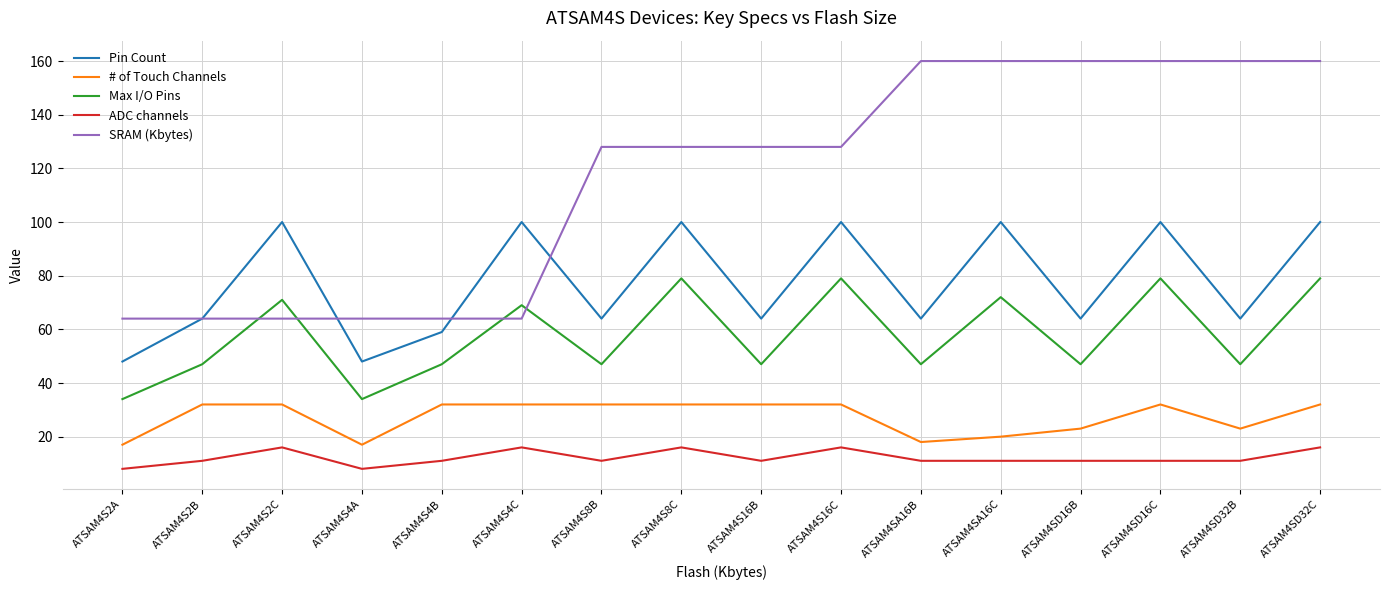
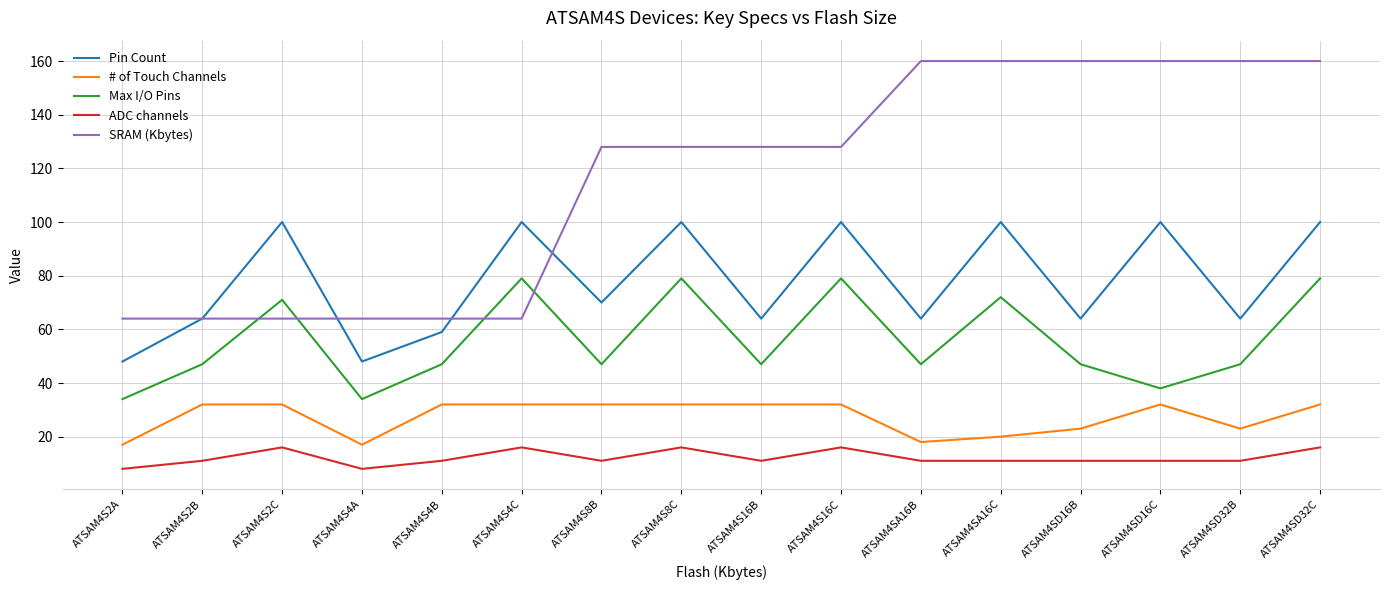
  {
    "Pin Count": {
      "ATSAM4S2A": 48,
      "ATSAM4S2C": 100,
      "ATSAM4S4A": 48,
      "ATSAM4S4B": 59,
      "ATSAM4S4C": 100,
-     "ATSAM4S8B": 64,
+     "ATSAM4S8B": 70,
      "ATSAM4S8C": 100,
      "ATSAM4S16B": 64,
      "ATSAM4S16C": 100,
      "ATSAM4SA16B": 64,
      "ATSAM4SA16C": 100,
      "ATSAM4SD16B": 64,
      "ATSAM4SD16C": 100,
      "ATSAM4SD32B": 64,
      "ATSAM4SD32C": 100
    },
    "# of Touch Channels": {
      "ATSAM4S2A": 17,
      "ATSAM4S2B": 32,
      "ATSAM4S2C": 32,
      "ATSAM4S4A": 17,
      "ATSAM4S4B": 32,
      "ATSAM4S4C": 32,
      "ATSAM4S8B": 32,
      "ATSAM4S8C": 32,
      "ATSAM4S16B": 32,
      "ATSAM4S16C": 32,
      "ATSAM4SA16B": 18,
      "ATSAM4SA16C": 20,
      "ATSAM4SD16B": 23,
      "ATSAM4SD16C": 32,
      "ATSAM4SD32B": 23,
      "ATSAM4SD32C": 32
    },
    "Max I/O Pins": {
      "ATSAM4S2A": 34,
      "ATSAM4S2B": 47,
      "ATSAM4S2C": 71,
      "ATSAM4S4A": 34,
      "ATSAM4S4B": 47,
-     "ATSAM4S4C": 69,
+     "ATSAM4S4C": 79,
      "ATSAM4S8B": 47,
      "ATSAM4S8C": 79,
      "ATSAM4S16B": 47,
      "ATSAM4S16C": 79,
      "ATSAM4SA16B": 47,
      "ATSAM4SA16C": 72,
      "ATSAM4SD16B": 47,
-     "ATSAM4SD16C": 79,
+     "ATSAM4SD16C": 38,
      "ATSAM4SD32B": 47,
      "ATSAM4SD32C": 79
    },
    "ADC channels": {
      "ATSAM4S2A": 8,
      "ATSAM4S2B": 11,
      "ATSAM4S2C": 16,
      "ATSAM4S4A": 8,
      "ATSAM4S4B": 11,
      "ATSAM4S4C": 16,
      "ATSAM4S8B": 11,
      "ATSAM4S8C": 16,
      "ATSAM4S16B": 11,
      "ATSAM4S16C": 16,
      "ATSAM4SA16B": 11,
      "ATSAM4SA16C": 11,
      "ATSAM4SD16B": 11,
      "ATSAM4SD16C": 11,
      "ATSAM4SD32B": 11,
      "ATSAM4SD32C": 16
    },
    "SRAM (Kbytes)": {
      "ATSAM4S2A": 64,
      "ATSAM4S2C": 64,
      "ATSAM4S4A": 64,
      "ATSAM4S4B": 64,
      "ATSAM4S4C": 64,
      "ATSAM4S8B": 128,
      "ATSAM4S8C": 128,
      "ATSAM4S16B": 128,
      "ATSAM4S16C": 128,
      "ATSAM4SA16B": 160,
      "ATSAM4SA16C": 160,
      "ATSAM4SD16B": 160,
      "ATSAM4SD16C": 160,
      "ATSAM4SD32B": 160,
      "ATSAM4SD32C": 160
    }
  }
